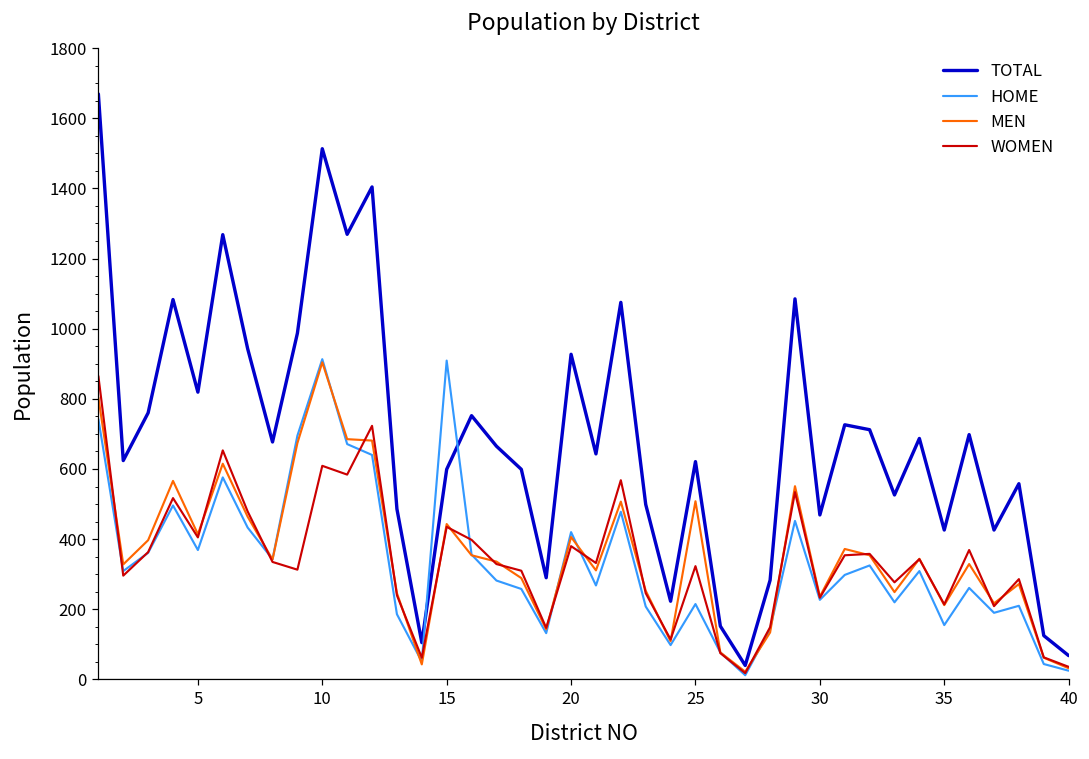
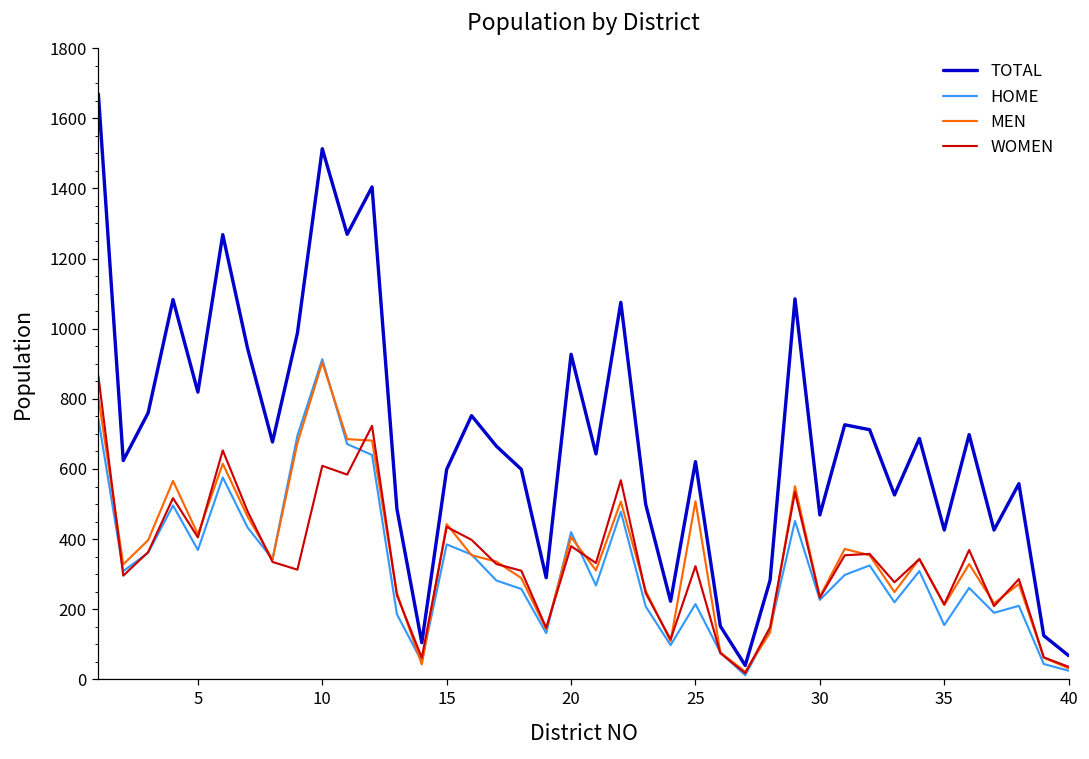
  {
    "TOTAL": {
      "5": 820,
      "10": 1510,
      "15": 600,
      "20": 930,
      "25": 620,
      "30": 470,
      "35": 430,
      "40": 70
    },
    "HOME": {
      "5": 370,
      "10": 910,
-     "15": 910,
+     "15": 390,
      "20": 420,
      "25": 220,
      "35": 160
    },
    "MEN": {
      "5": 410,
      "10": 900,
      "15": 440,
      "20": 410,
      "25": 510
    },
    "WOMEN": {
      "5": 410,
      "10": 610,
      "15": 440,
      "20": 380,
      "25": 320
    }
  }
